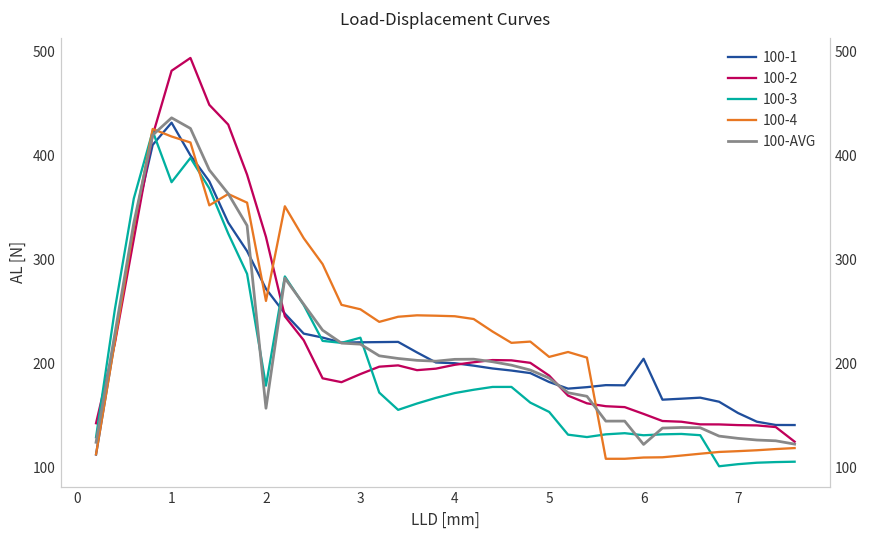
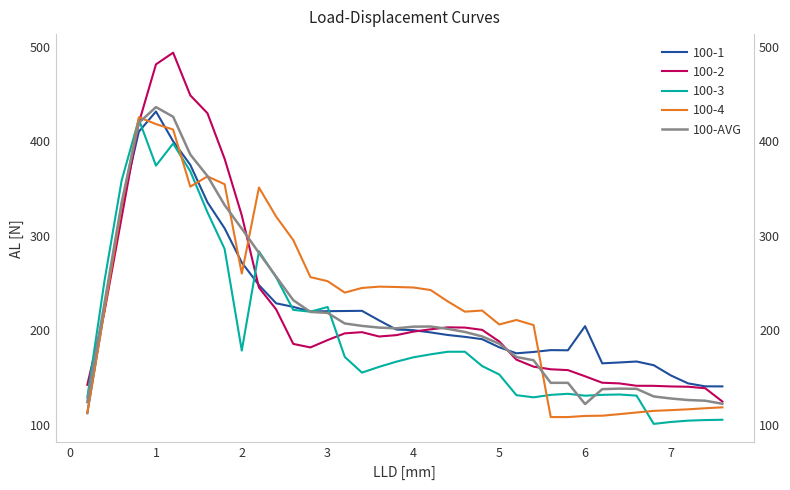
  {
    "100-1": {
      "1": 430,
      "2": 270,
      "5": 180,
      "6": 200,
      "7": 150
    },
    "100-2": {
      "1": 480,
      "2": 320,
      "3": 190,
      "6": 150,
      "7": 140
    },
    "100-3": {
      "1": 370,
      "2": 180,
      "3": 220,
      "4": 170,
      "5": 150,
      "6": 130,
      "7": 100
    },
    "100-4": {
      "1": 420,
      "2": 260,
      "3": 250,
      "4": 250,
      "5": 210,
      "6": 110,
      "7": 120
    },
    "100-AVG": {
      "1": 440,
-     "2": 160,
+     "2": 310,
      "4": 200,
      "6": 120,
      "7": 130
    }
  }
